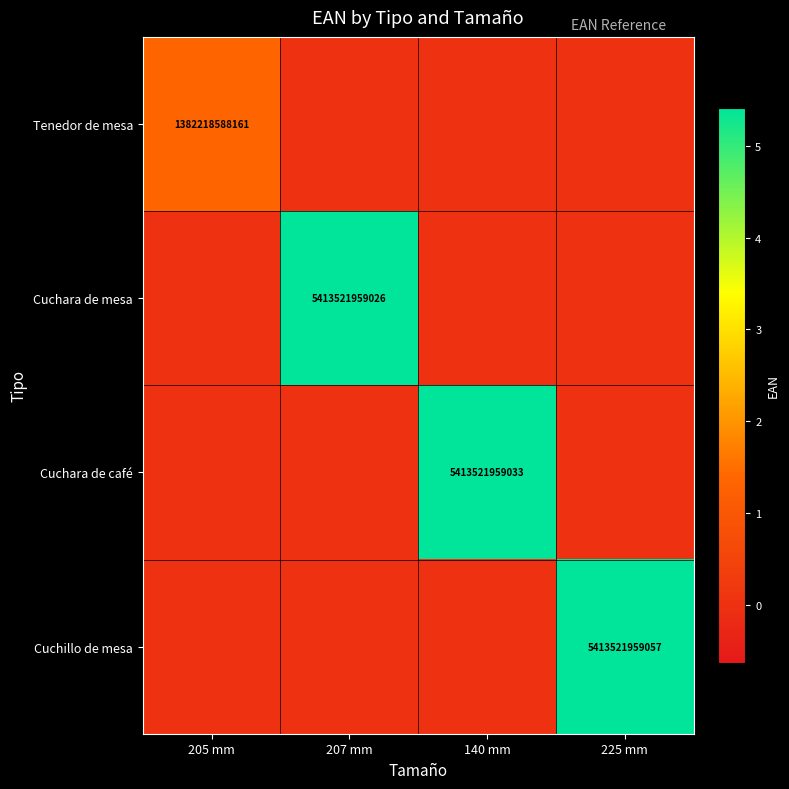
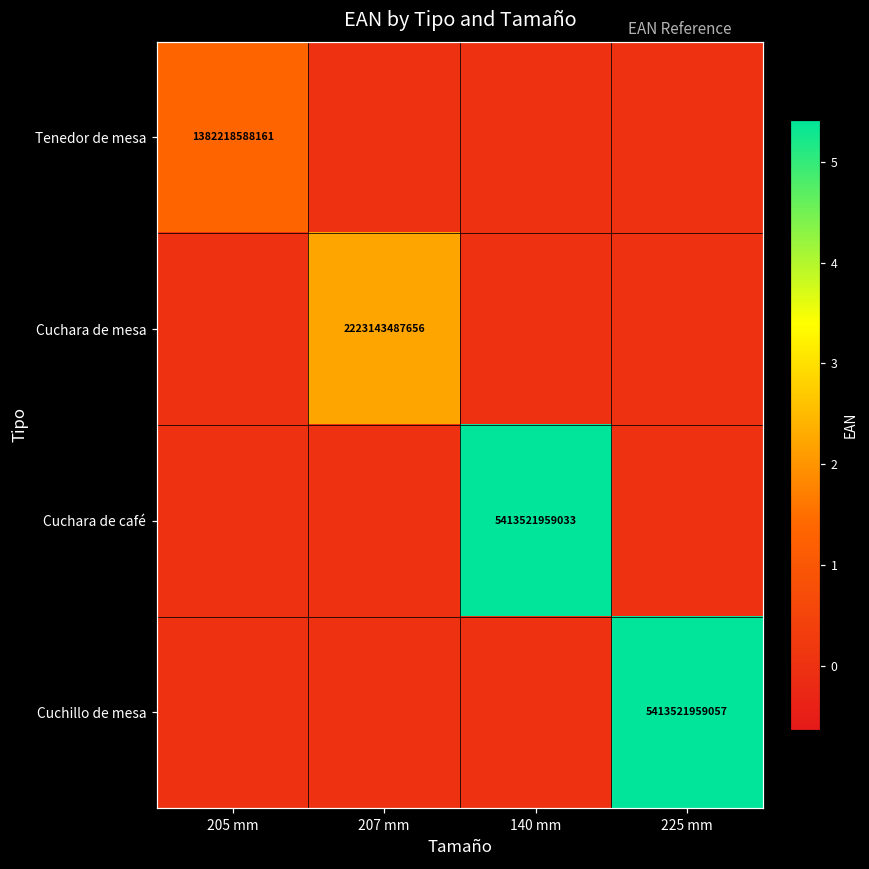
  {
    "Tenedor de mesa": {
      "205 mm": 1382218588161
    },
    "Cuchara de mesa": {
-     "207 mm": 5413521959026
+     "207 mm": 2223143487656
    },
    "Cuchara de café": {
      "140 mm": 5413521959033
    },
    "Cuchillo de mesa": {
      "225 mm": 5413521959057
    }
  }
